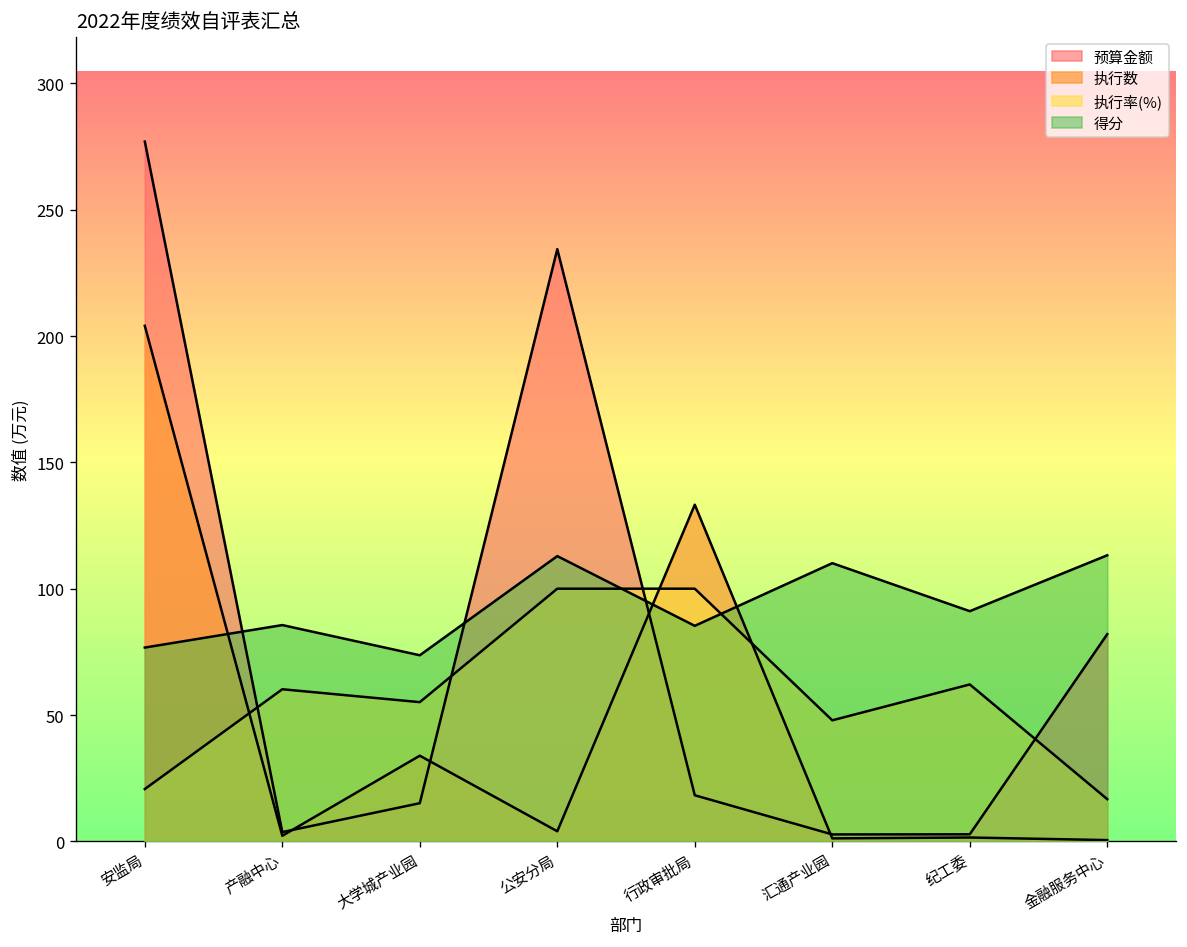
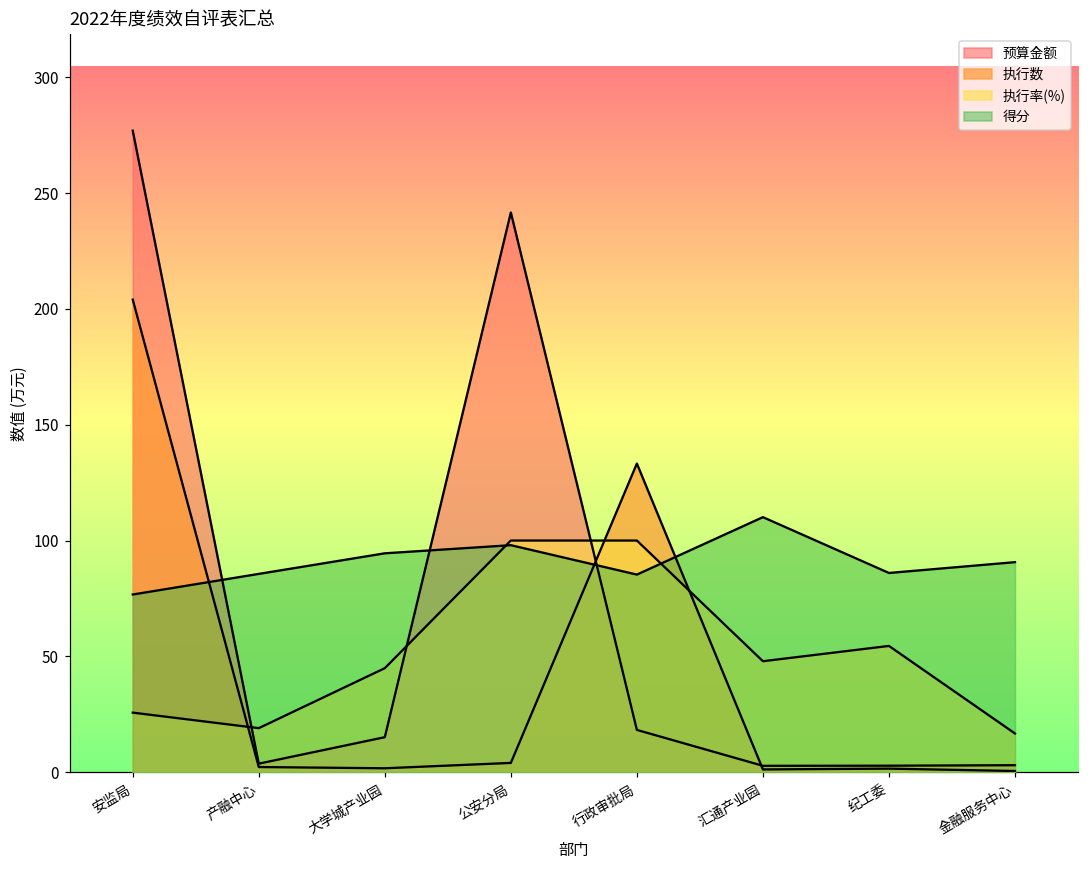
  {
    "预算金额": {
      "安监局": 277,
      "产融中心": 4,
      "大学城产业园": 15,
-     "公安分局": 234,
+     "公安分局": 242,
      "行政审批局": 18,
      "汇通产业园": 3,
      "纪工委": 3,
-     "金融服务中心": 82
+     "金融服务中心": 3
    },
    "执行数": {
      "安监局": 204,
      "产融中心": 2,
-     "大学城产业园": 34,
+     "大学城产业园": 2,
      "公安分局": 4,
      "行政审批局": 133,
      "汇通产业园": 1,
      "纪工委": 2,
      "金融服务中心": 1
    },
    "执行率(%)": {
-     "安监局": 21,
-     "产融中心": 60,
-     "大学城产业园": 55,
+     "安监局": 26,
+     "产融中心": 19,
+     "大学城产业园": 45,
      "公安分局": 100,
      "行政审批局": 100,
      "汇通产业园": 48,
-     "纪工委": 62,
+     "纪工委": 55,
      "金融服务中心": 17
    },
    "得分": {
      "安监局": 77,
      "产融中心": 86,
-     "大学城产业园": 74,
-     "公安分局": 113,
+     "大学城产业园": 94,
+     "公安分局": 98,
      "行政审批局": 85,
      "汇通产业园": 110,
-     "纪工委": 91,
-     "金融服务中心": 113
+     "纪工委": 86,
+     "金融服务中心": 91
    }
  }
